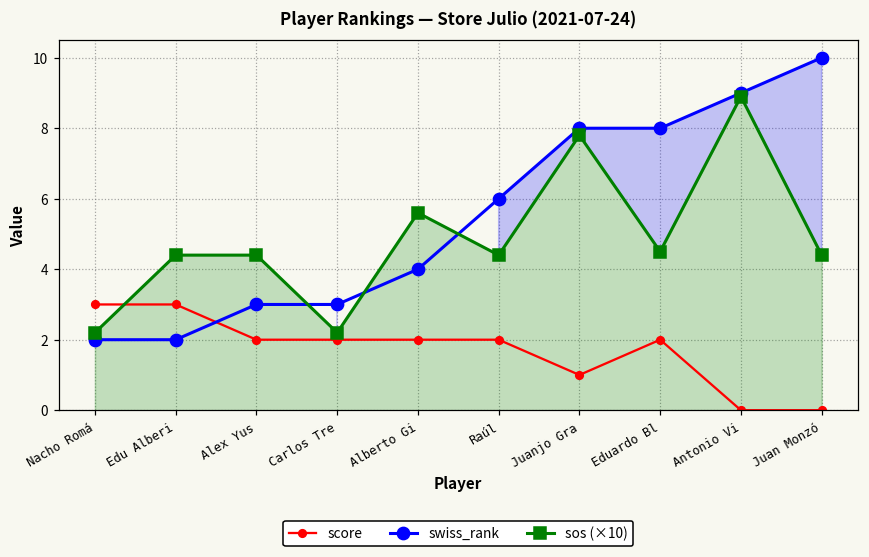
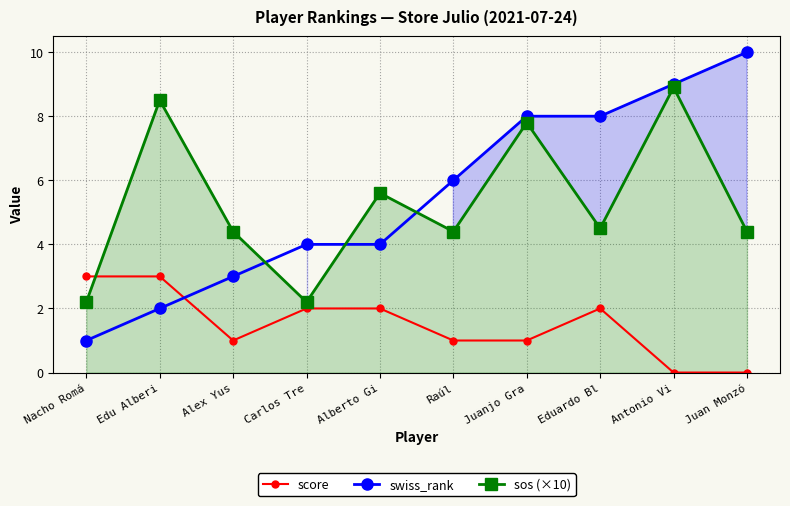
  {
    "score": {
      "Nacho Romá": 3,
      "Edu Alberi": 3,
-     "Alex Yus": 2,
+     "Alex Yus": 1,
      "Carlos Tre": 2,
      "Alberto Gi": 2,
-     "Raúl": 2,
+     "Raúl": 1,
      "Juanjo Gra": 1,
      "Eduardo Bl": 2,
      "Antonio Vi": 0,
      "Juan Monzó": 0
    },
    "swiss_rank": {
-     "Nacho Romá": 2,
+     "Nacho Romá": 1,
      "Edu Alberi": 2,
      "Alex Yus": 3,
-     "Carlos Tre": 3,
+     "Carlos Tre": 4,
      "Alberto Gi": 4,
      "Raúl": 6,
      "Juanjo Gra": 8,
      "Eduardo Bl": 8,
      "Antonio Vi": 9,
      "Juan Monzó": 10
    },
    "sos (×10)": {
      "Nacho Romá": 2.2,
-     "Edu Alberi": 4.4,
+     "Edu Alberi": 8.5,
      "Alex Yus": 4.4,
      "Carlos Tre": 2.2,
      "Alberto Gi": 5.6,
      "Raúl": 4.4,
      "Juanjo Gra": 7.8,
      "Eduardo Bl": 4.5,
      "Antonio Vi": 8.9,
      "Juan Monzó": 4.4
    }
  }
